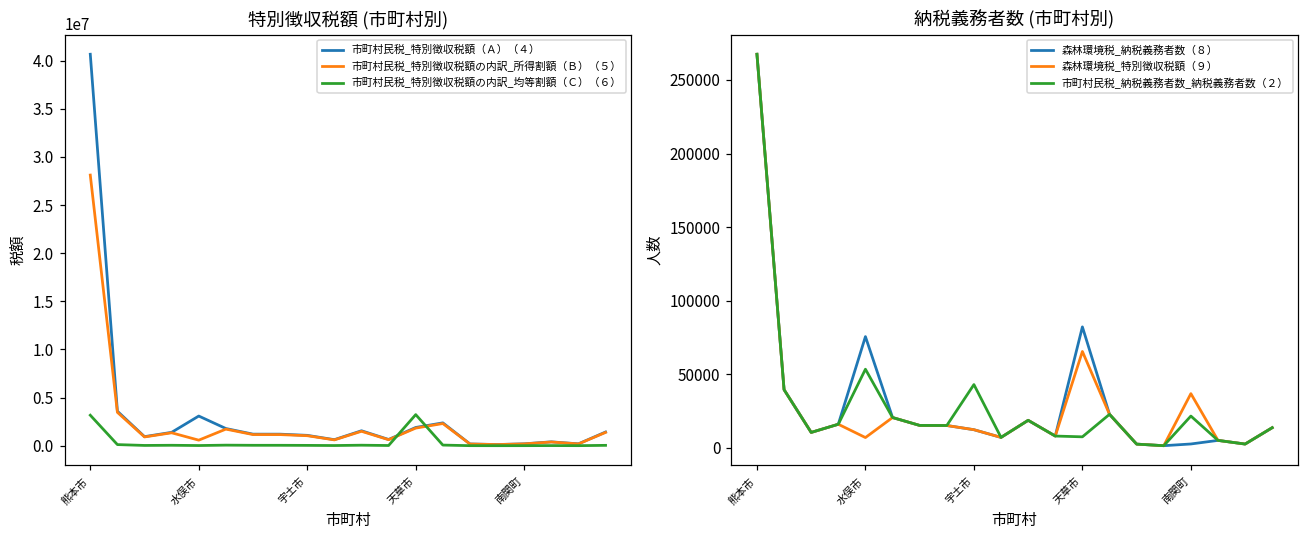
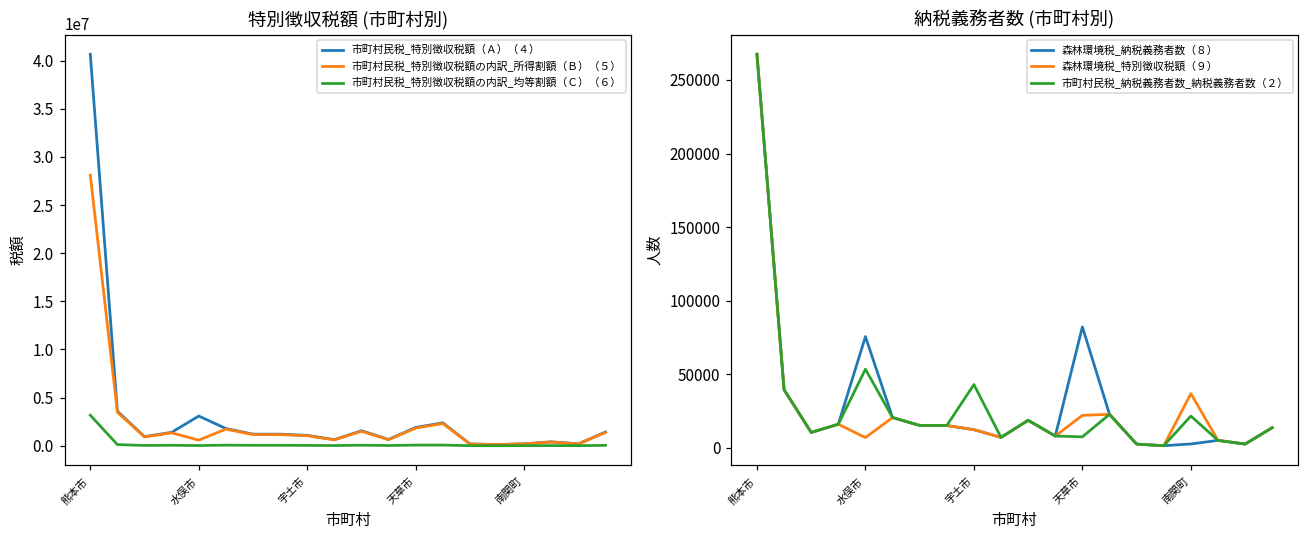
  {
    "特別徴収税額 (市町村別)": {
      "市町村民税_特別徴収税額（Ａ）（４）": {
        "熊本市": 41000000,
        "水俣市": 3000000
      },
      "市町村民税_特別徴収税額の内訳_所得割額（Ｂ）（５）": {
        "熊本市": 28000000,
        "水俣市": 1000000
      },
      "市町村民税_特別徴収税額の内訳_均等割額（Ｃ）（６）": {
        "熊本市": 3000000,
        "水俣市": 0,
        "宇土市": 0,
-       "天草市": 3000000
+       "天草市": 0
      }
    },
    "納税義務者数 (市町村別)": {
      "森林環境税_納税義務者数（８）": {
        "水俣市": 76000,
        "天草市": 82000,
        "南関町": 3000
      },
      "森林環境税_特別徴収税額（９）": {
        "水俣市": 7000,
-       "天草市": 66000,
+       "天草市": 22000,
        "南関町": 37000
      },
      "市町村民税_納税義務者数_納税義務者数（２）": {
        "水俣市": 53000,
        "宇土市": 43000,
        "天草市": 8000,
        "南関町": 22000
      }
    }
  }
